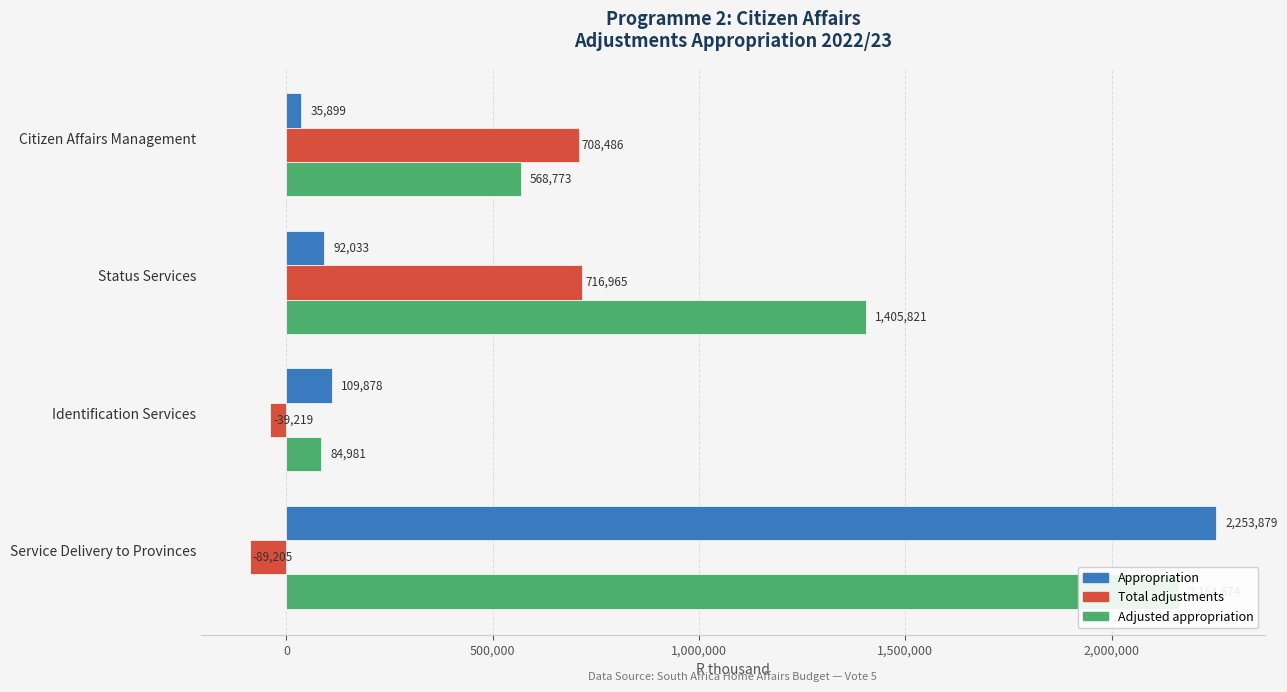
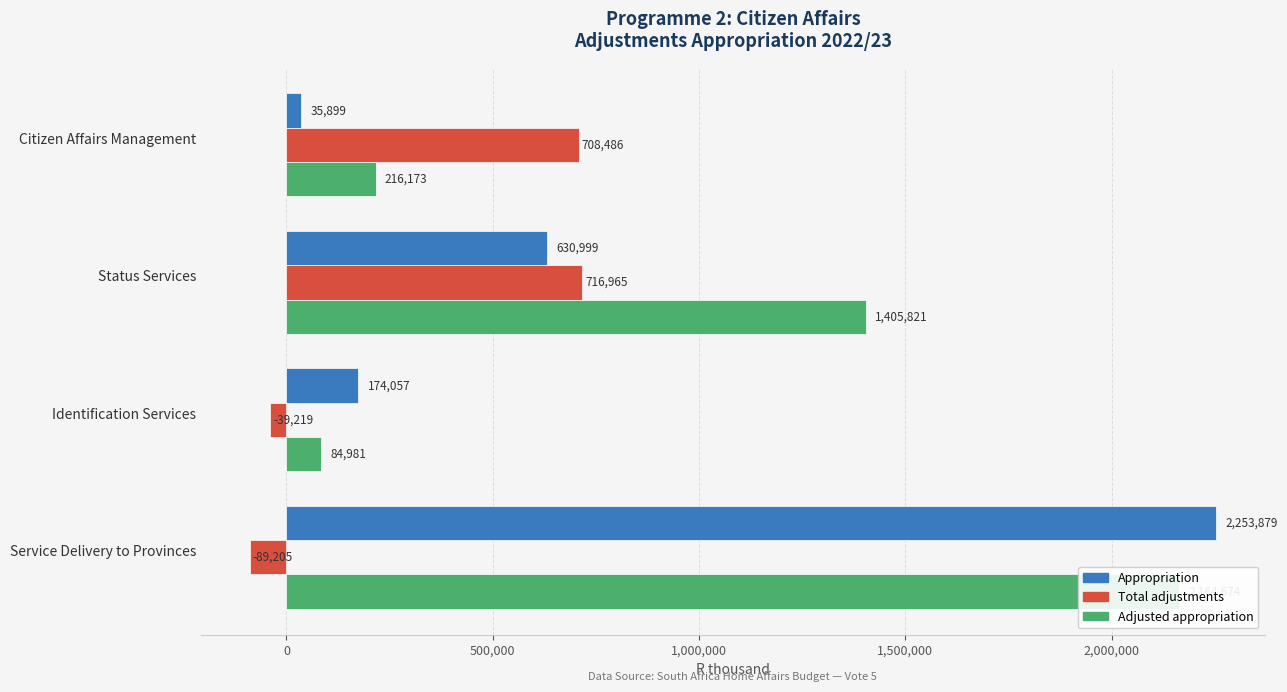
  {
    "Appropriation": {
      "Citizen Affairs Management": "35,899",
-     "Status Services": "92,033",
-     "Identification Services": "109,878",
+     "Status Services": "630,999",
+     "Identification Services": "174,057",
      "Service Delivery to Provinces": "2,253,879"
    },
    "Total adjustments": {
      "Citizen Affairs Management": "708,486",
      "Status Services": "716,965",
      "Identification Services": "-39,219",
      "Service Delivery to Provinces": "-89,205"
    },
    "Adjusted appropriation": {
-     "Citizen Affairs Management": "568,773",
+     "Citizen Affairs Management": "216,173",
      "Status Services": "1,405,821",
      "Identification Services": "84,981"
    }
  }
